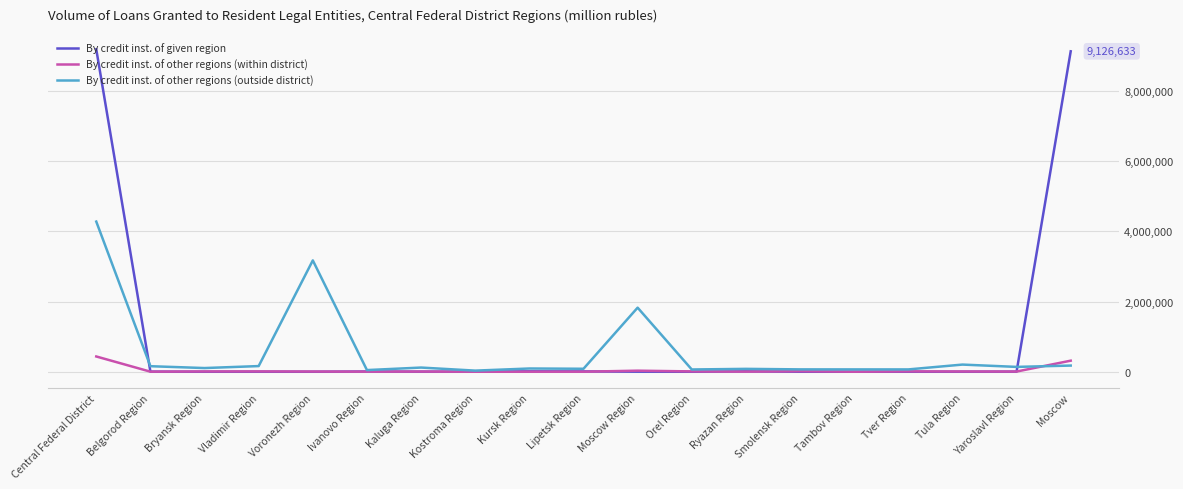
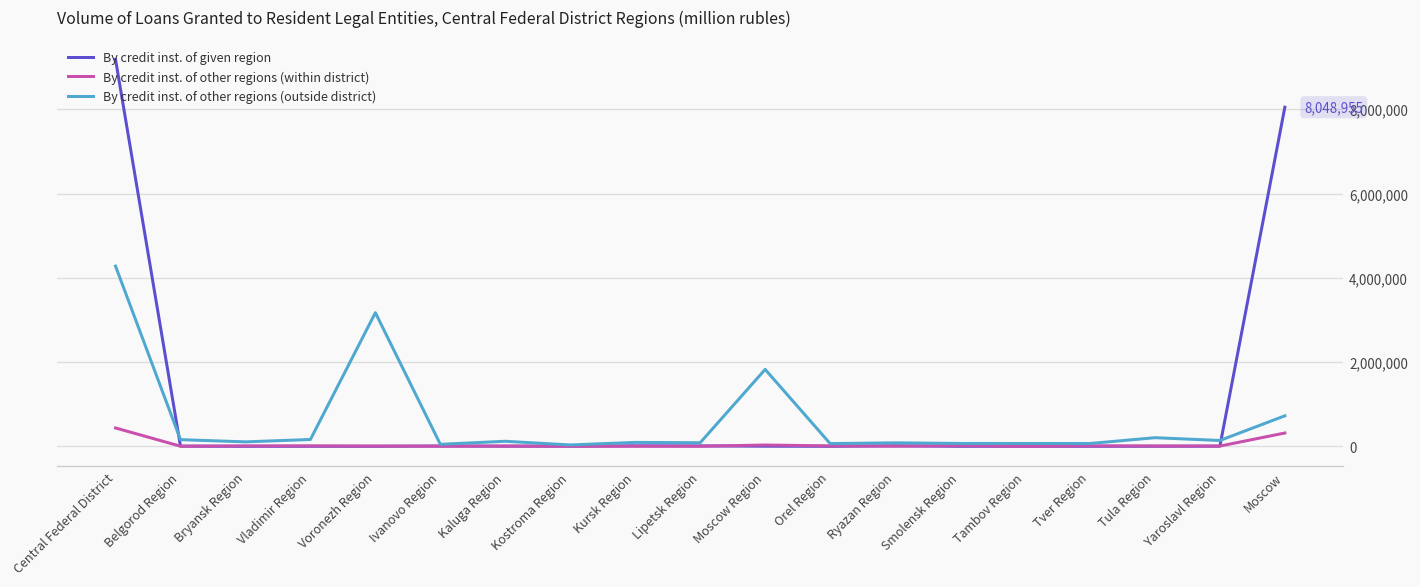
  {
    "By credit inst. of given region": {
-     "Moscow": "9,126,633"
+     "Moscow": "8,048,955"
    },
    "By credit inst. of other regions (within district)": {
      "Central Federal District": "400,000",
      "Moscow": "300,000"
    },
    "By credit inst. of other regions (outside district)": {
      "Central Federal District": "4,300,000",
      "Belgorod Region": "200,000",
      "Bryansk Region": "100,000",
      "Vladimir Region": "200,000",
      "Voronezh Region": "3,200,000",
      "Kaluga Region": "100,000",
      "Kursk Region": "100,000",
      "Lipetsk Region": "100,000",
      "Moscow Region": "1,800,000",
      "Tula Region": "200,000",
      "Yaroslavl Region": "100,000",
-     "Moscow": "200,000"
+     "Moscow": "700,000"
    }
  }
